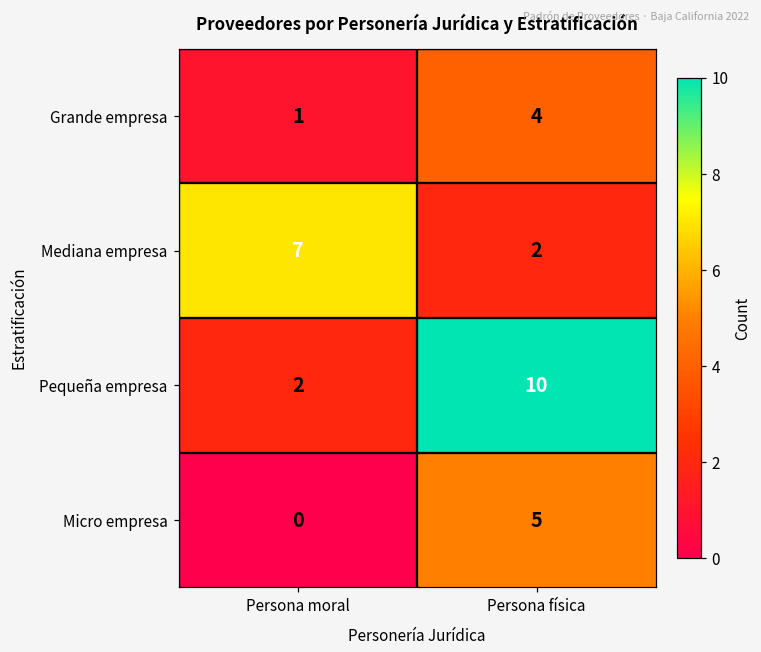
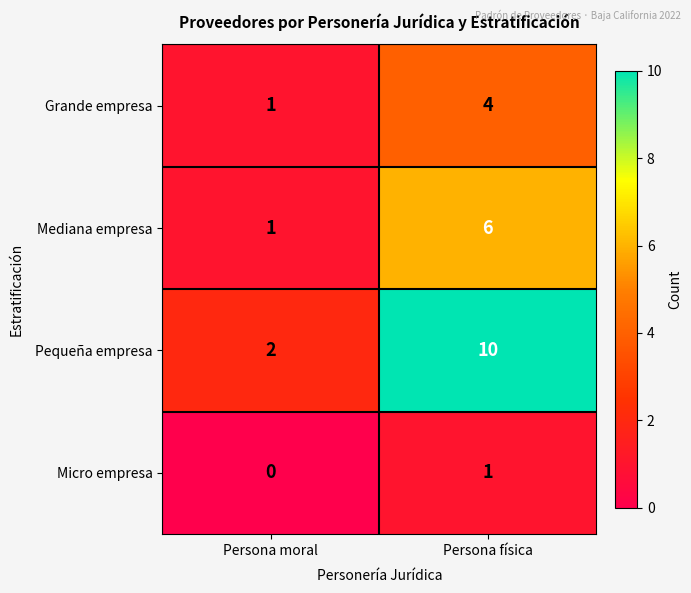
  {
    "Grande empresa": {
      "Persona moral": 1,
      "Persona física": 4
    },
    "Mediana empresa": {
-     "Persona moral": 7,
-     "Persona física": 2
+     "Persona moral": 1,
+     "Persona física": 6
    },
    "Pequeña empresa": {
      "Persona moral": 2,
      "Persona física": 10
    },
    "Micro empresa": {
      "Persona moral": 0,
-     "Persona física": 5
+     "Persona física": 1
    }
  }
